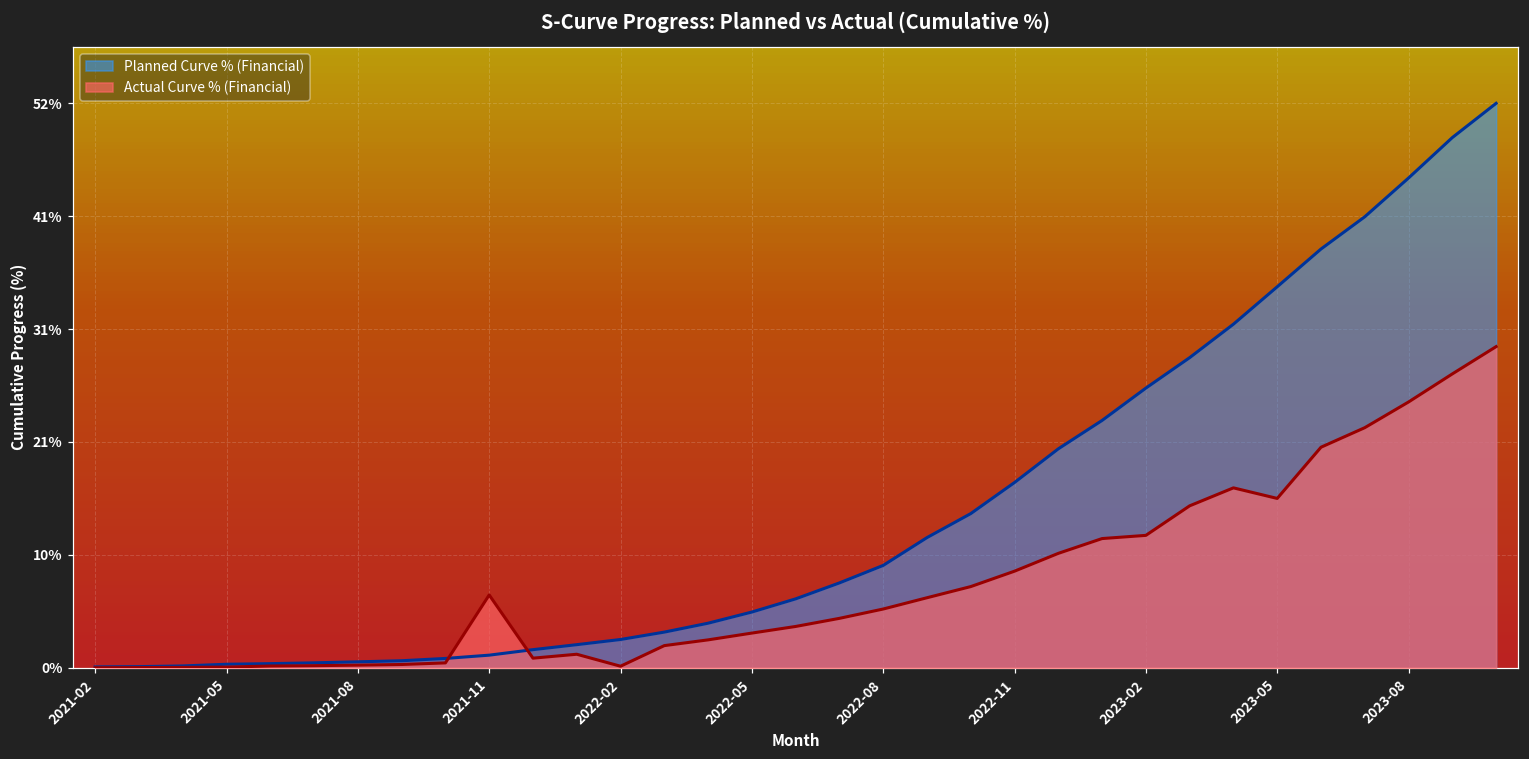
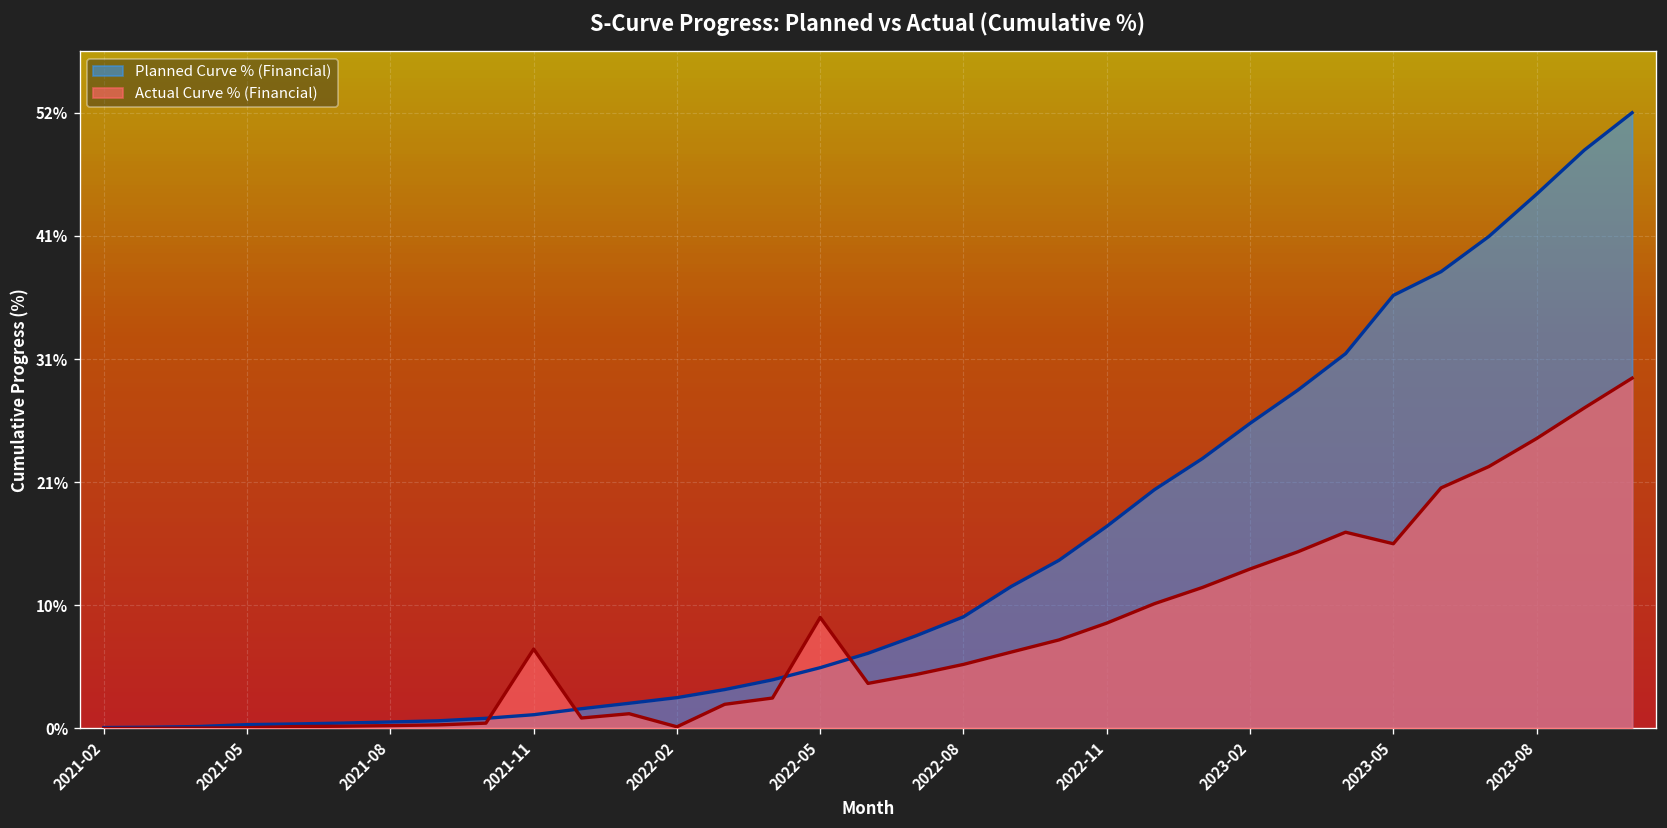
  {
    "Planned Curve % (Financial)": {
      "2021-08": "1%",
      "2021-11": "1%",
      "2022-02": "3%",
      "2022-05": "5%",
      "2022-08": "9%",
      "2022-11": "17%",
      "2023-02": "26%",
-     "2023-05": "35%",
+     "2023-05": "36%",
      "2023-08": "45%"
    },
    "Actual Curve % (Financial)": {
      "2021-08": "0%",
      "2021-11": "7%",
      "2022-02": "0%",
-     "2022-05": "3%",
+     "2022-05": "9%",
      "2022-08": "5%",
      "2022-11": "9%",
-     "2023-02": "12%",
+     "2023-02": "13%",
      "2023-05": "16%",
      "2023-08": "24%"
    }
  }
